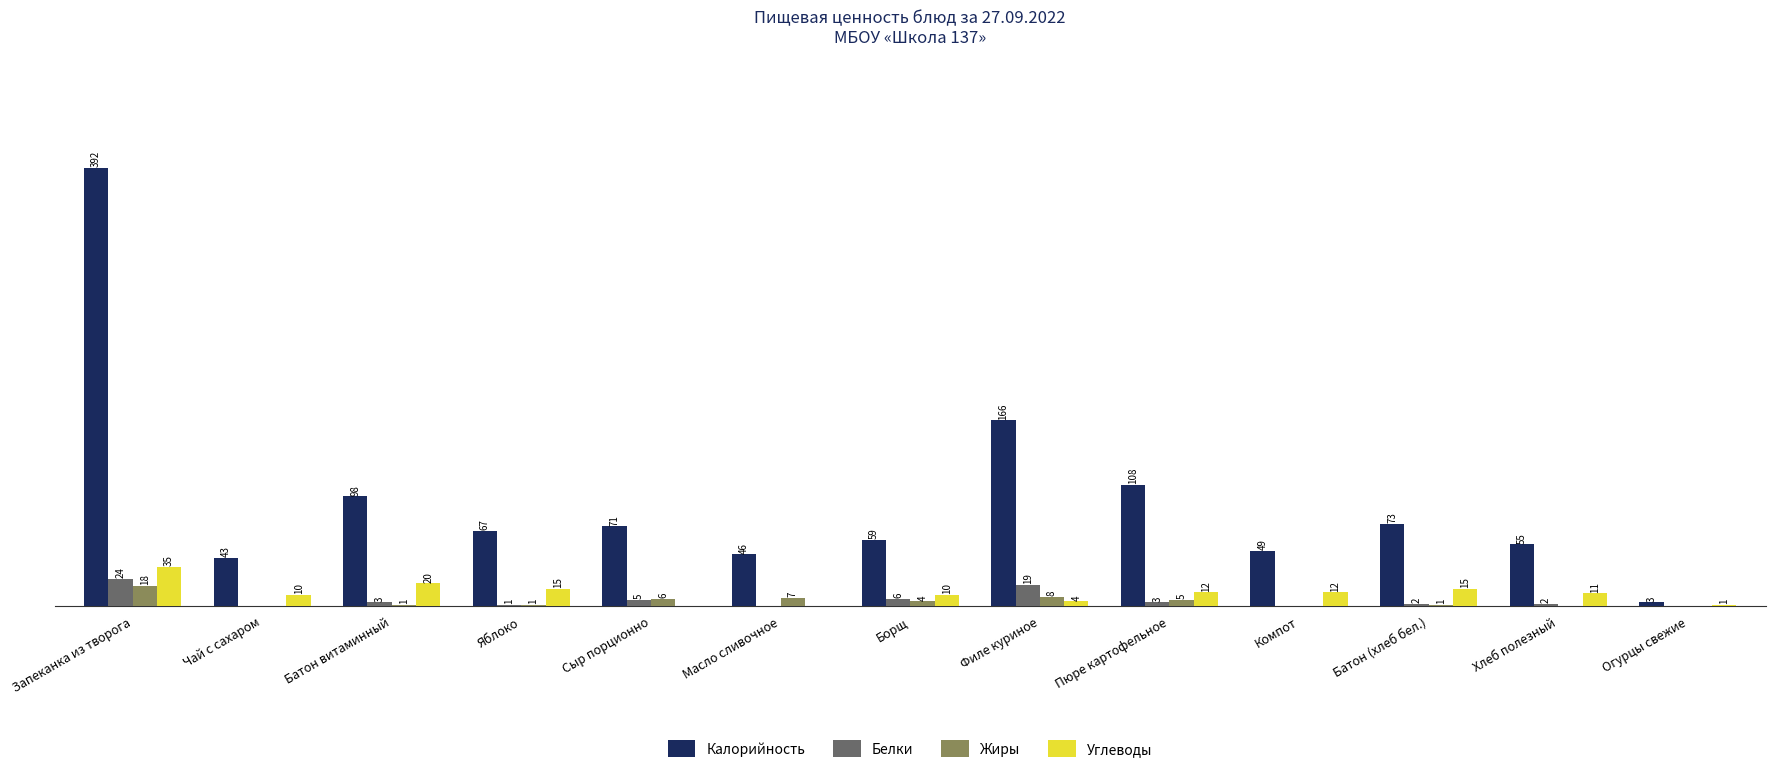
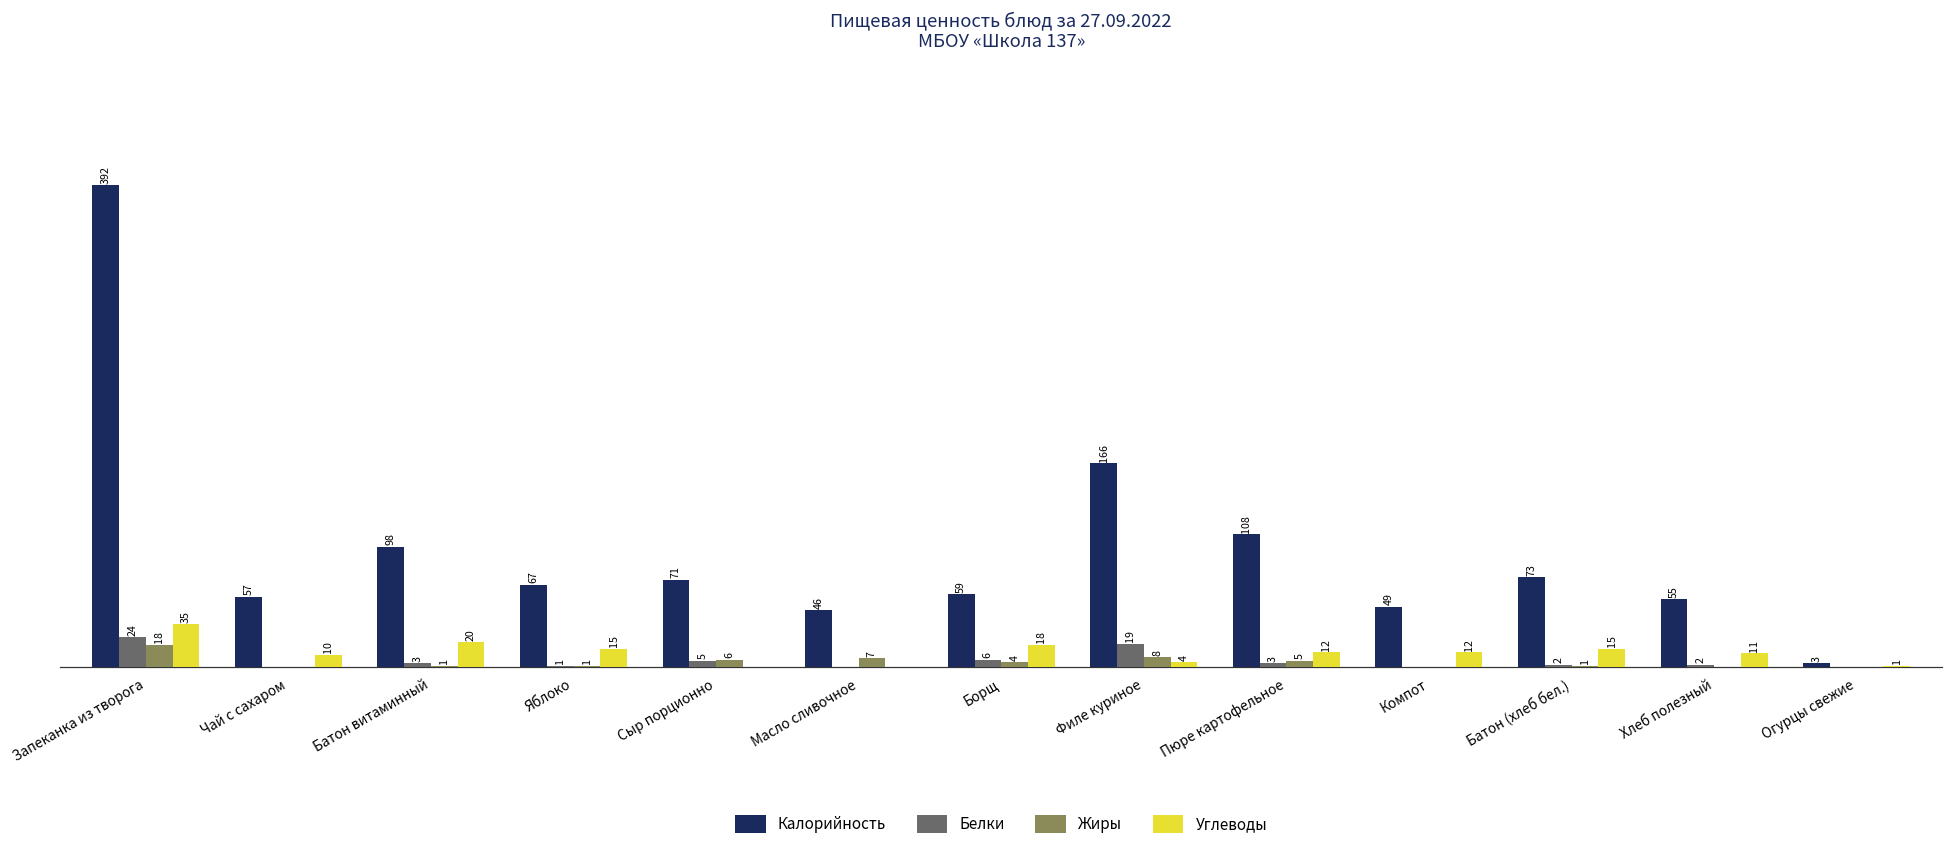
  {
    "Калорийность": {
      "Запеканка из творога": 392,
-     "Чай с сахаром": 43,
+     "Чай с сахаром": 57,
      "Батон витаминный": 98,
      "Яблоко": 67,
      "Сыр порционно": 71,
      "Масло сливочное": 46,
      "Борщ": 59,
      "Филе куриное": 166,
      "Пюре картофельное": 108,
      "Компот": 49,
      "Батон (хлеб бел.)": 73,
      "Хлеб полезный": 55,
      "Огурцы свежие": 3
    },
    "Углеводы": {
      "Запеканка из творога": 35,
      "Чай с сахаром": 10,
      "Батон витаминный": 20,
      "Яблоко": 15,
-     "Борщ": 10,
+     "Борщ": 18,
      "Филе куриное": 4,
      "Пюре картофельное": 12,
      "Компот": 12,
      "Батон (хлеб бел.)": 15,
      "Хлеб полезный": 11,
      "Огурцы свежие": 1
    }
  }
